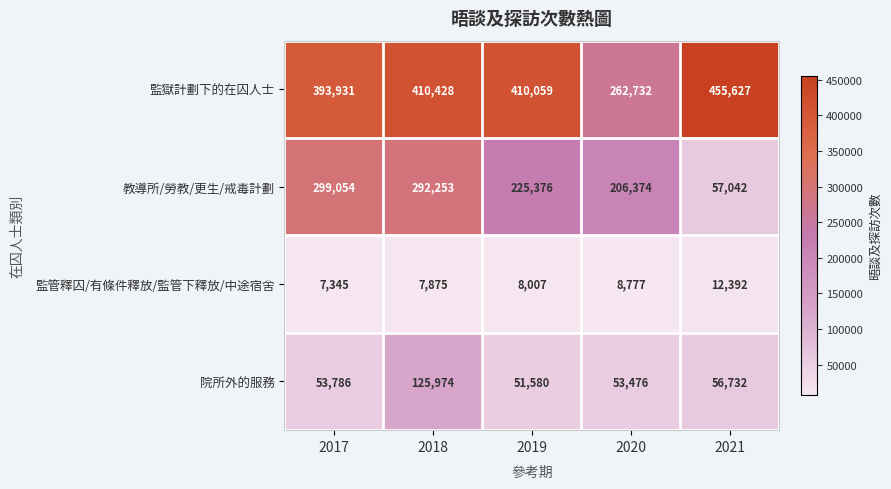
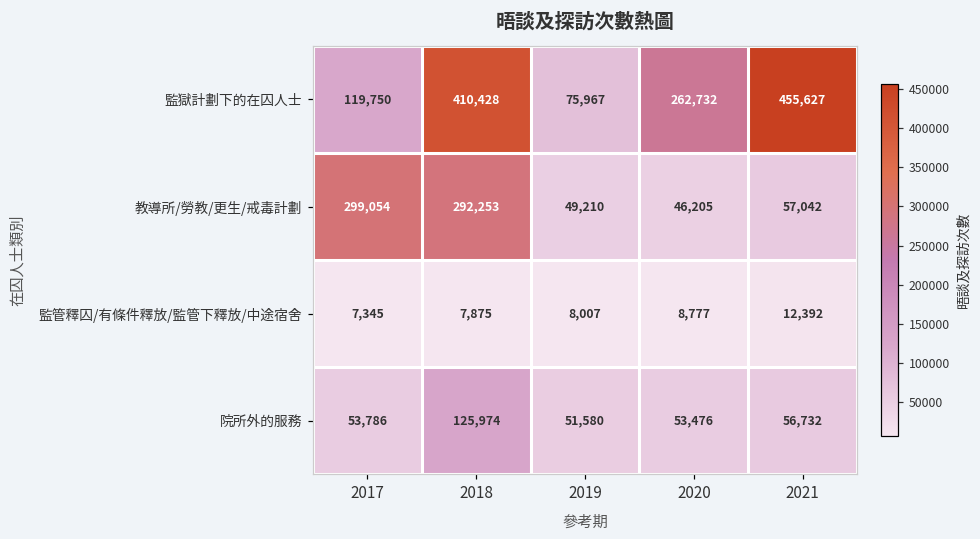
  {
    "監獄計劃下的在囚人士": {
-     "2017": "393,931",
+     "2017": "119,750",
      "2018": "410,428",
-     "2019": "410,059",
+     "2019": "75,967",
      "2020": "262,732",
      "2021": "455,627"
    },
    "教導所/勞教/更生/戒毒計劃": {
      "2017": "299,054",
      "2018": "292,253",
-     "2019": "225,376",
-     "2020": "206,374",
+     "2019": "49,210",
+     "2020": "46,205",
      "2021": "57,042"
    },
    "監管釋囚/有條件釋放/監管下釋放/中途宿舍": {
      "2017": "7,345",
      "2018": "7,875",
      "2019": "8,007",
      "2020": "8,777",
      "2021": "12,392"
    },
    "院所外的服務": {
      "2017": "53,786",
      "2018": "125,974",
      "2019": "51,580",
      "2020": "53,476",
      "2021": "56,732"
    }
  }
